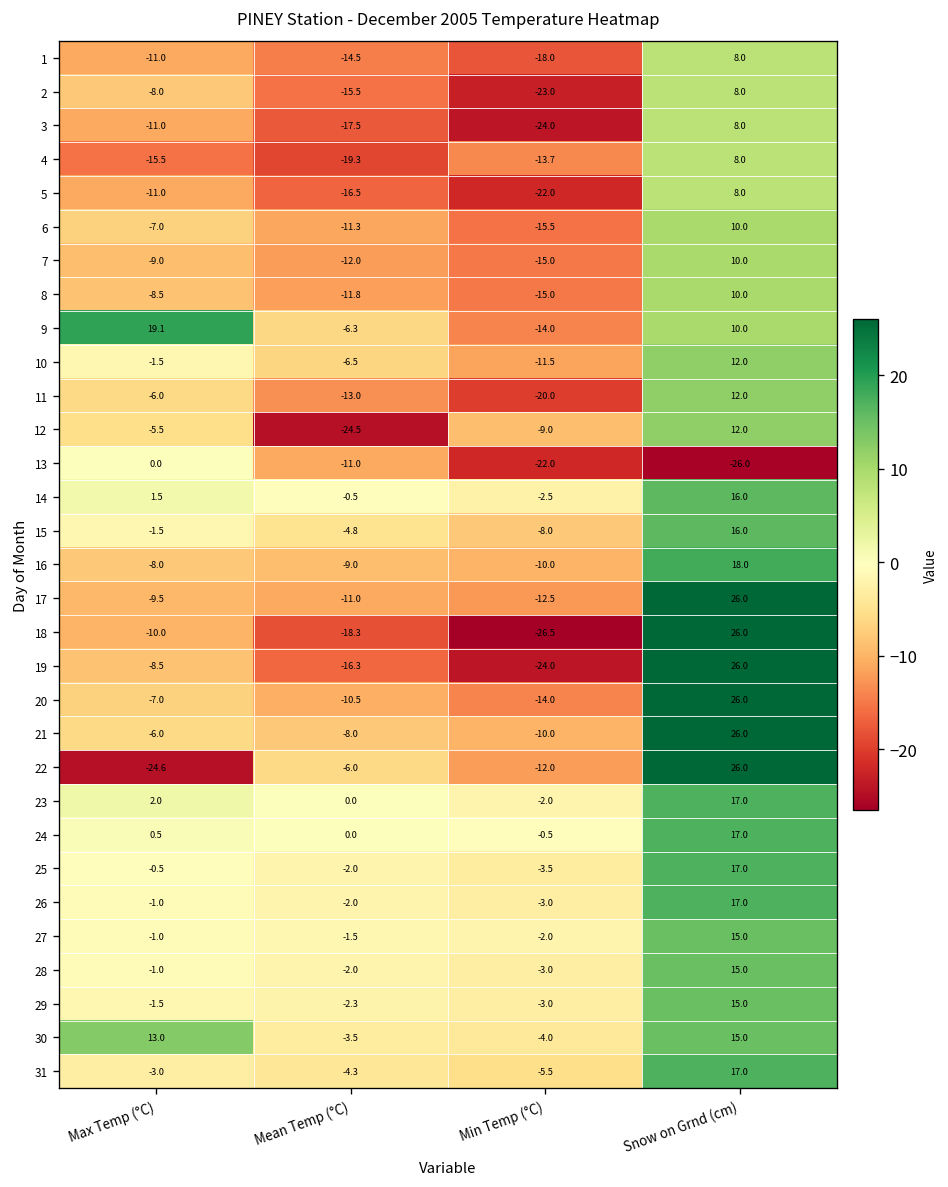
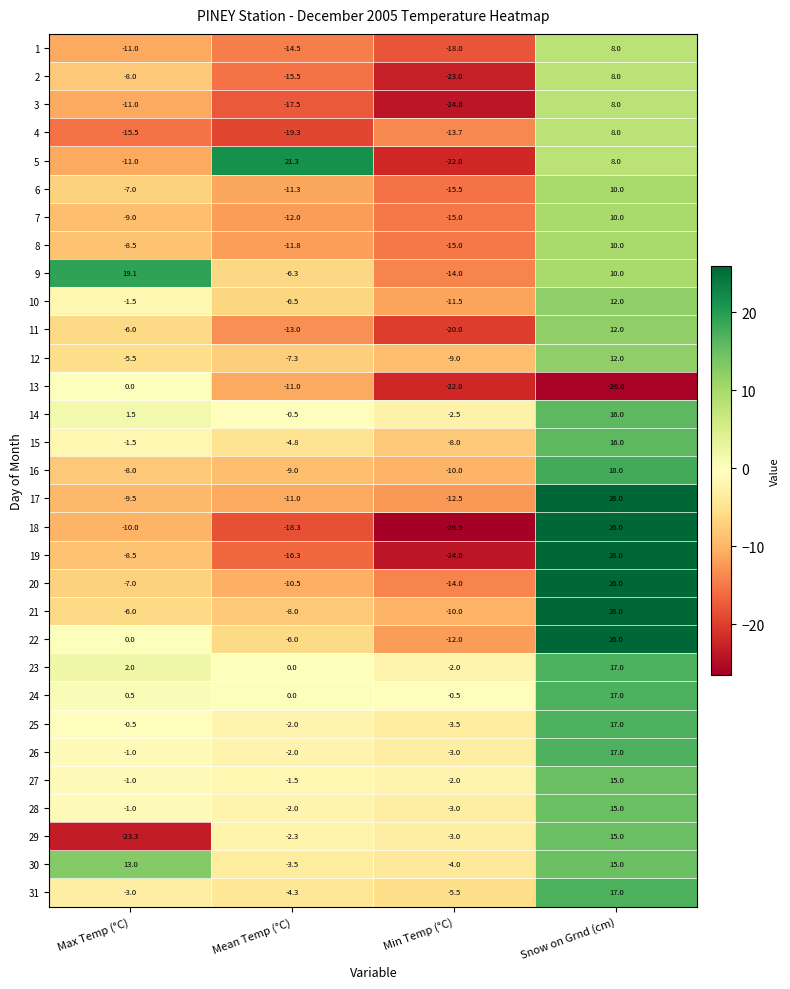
  {
    "1": {
      "Max Temp (°C)": -11.0,
      "Mean Temp (°C)": -14.5,
      "Min Temp (°C)": -18.0,
      "Snow on Grnd (cm)": 8.0
    },
    "2": {
      "Max Temp (°C)": -8.0,
      "Mean Temp (°C)": -15.5,
      "Min Temp (°C)": -23.0,
      "Snow on Grnd (cm)": 8.0
    },
    "3": {
      "Max Temp (°C)": -11.0,
      "Mean Temp (°C)": -17.5,
      "Min Temp (°C)": -24.0,
      "Snow on Grnd (cm)": 8.0
    },
    "4": {
      "Max Temp (°C)": -15.5,
      "Mean Temp (°C)": -19.3,
      "Min Temp (°C)": -13.7,
      "Snow on Grnd (cm)": 8.0
    },
    "5": {
      "Max Temp (°C)": -11.0,
-     "Mean Temp (°C)": -16.5,
+     "Mean Temp (°C)": 21.3,
      "Min Temp (°C)": -22.0,
      "Snow on Grnd (cm)": 8.0
    },
    "6": {
      "Max Temp (°C)": -7.0,
      "Mean Temp (°C)": -11.3,
      "Min Temp (°C)": -15.5,
      "Snow on Grnd (cm)": 10.0
    },
    "7": {
      "Max Temp (°C)": -9.0,
      "Mean Temp (°C)": -12.0,
      "Min Temp (°C)": -15.0,
      "Snow on Grnd (cm)": 10.0
    },
    "8": {
      "Max Temp (°C)": -8.5,
      "Mean Temp (°C)": -11.8,
      "Min Temp (°C)": -15.0,
      "Snow on Grnd (cm)": 10.0
    },
    "9": {
      "Max Temp (°C)": 19.1,
      "Mean Temp (°C)": -6.3,
      "Min Temp (°C)": -14.0,
      "Snow on Grnd (cm)": 10.0
    },
    "10": {
      "Max Temp (°C)": -1.5,
      "Mean Temp (°C)": -6.5,
      "Min Temp (°C)": -11.5,
      "Snow on Grnd (cm)": 12.0
    },
    "11": {
      "Max Temp (°C)": -6.0,
      "Mean Temp (°C)": -13.0,
      "Min Temp (°C)": -20.0,
      "Snow on Grnd (cm)": 12.0
    },
    "12": {
      "Max Temp (°C)": -5.5,
-     "Mean Temp (°C)": -24.5,
+     "Mean Temp (°C)": -7.3,
      "Min Temp (°C)": -9.0,
      "Snow on Grnd (cm)": 12.0
    },
    "13": {
      "Max Temp (°C)": 0.0,
      "Mean Temp (°C)": -11.0,
      "Min Temp (°C)": -22.0,
      "Snow on Grnd (cm)": -26.0
    },
    "14": {
      "Max Temp (°C)": 1.5,
      "Mean Temp (°C)": -0.5,
      "Min Temp (°C)": -2.5,
      "Snow on Grnd (cm)": 16.0
    },
    "15": {
      "Max Temp (°C)": -1.5,
      "Mean Temp (°C)": -4.8,
      "Min Temp (°C)": -8.0,
      "Snow on Grnd (cm)": 16.0
    },
    "16": {
      "Max Temp (°C)": -8.0,
      "Mean Temp (°C)": -9.0,
      "Min Temp (°C)": -10.0,
      "Snow on Grnd (cm)": 18.0
    },
    "17": {
      "Max Temp (°C)": -9.5,
      "Mean Temp (°C)": -11.0,
      "Min Temp (°C)": -12.5,
      "Snow on Grnd (cm)": 26.0
    },
    "18": {
      "Max Temp (°C)": -10.0,
      "Mean Temp (°C)": -18.3,
      "Min Temp (°C)": -26.5,
      "Snow on Grnd (cm)": 26.0
    },
    "19": {
      "Max Temp (°C)": -8.5,
      "Mean Temp (°C)": -16.3,
      "Min Temp (°C)": -24.0,
      "Snow on Grnd (cm)": 26.0
    },
    "20": {
      "Max Temp (°C)": -7.0,
      "Mean Temp (°C)": -10.5,
      "Min Temp (°C)": -14.0,
      "Snow on Grnd (cm)": 26.0
    },
    "21": {
      "Max Temp (°C)": -6.0,
      "Mean Temp (°C)": -8.0,
      "Min Temp (°C)": -10.0,
      "Snow on Grnd (cm)": 26.0
    },
    "22": {
-     "Max Temp (°C)": -24.6,
+     "Max Temp (°C)": 0.0,
      "Mean Temp (°C)": -6.0,
      "Min Temp (°C)": -12.0,
      "Snow on Grnd (cm)": 26.0
    },
    "23": {
      "Max Temp (°C)": 2.0,
      "Mean Temp (°C)": 0.0,
      "Min Temp (°C)": -2.0,
      "Snow on Grnd (cm)": 17.0
    },
    "24": {
      "Max Temp (°C)": 0.5,
      "Mean Temp (°C)": 0.0,
      "Min Temp (°C)": -0.5,
      "Snow on Grnd (cm)": 17.0
    },
    "25": {
      "Max Temp (°C)": -0.5,
      "Mean Temp (°C)": -2.0,
      "Min Temp (°C)": -3.5,
      "Snow on Grnd (cm)": 17.0
    },
    "26": {
      "Max Temp (°C)": -1.0,
      "Mean Temp (°C)": -2.0,
      "Min Temp (°C)": -3.0,
      "Snow on Grnd (cm)": 17.0
    },
    "27": {
      "Max Temp (°C)": -1.0,
      "Mean Temp (°C)": -1.5,
      "Min Temp (°C)": -2.0,
      "Snow on Grnd (cm)": 15.0
    },
    "28": {
      "Max Temp (°C)": -1.0,
      "Mean Temp (°C)": -2.0,
      "Min Temp (°C)": -3.0,
      "Snow on Grnd (cm)": 15.0
    },
    "29": {
-     "Max Temp (°C)": -1.5,
+     "Max Temp (°C)": -23.3,
      "Mean Temp (°C)": -2.3,
      "Min Temp (°C)": -3.0,
      "Snow on Grnd (cm)": 15.0
    },
    "30": {
      "Max Temp (°C)": 13.0,
      "Mean Temp (°C)": -3.5,
      "Min Temp (°C)": -4.0,
      "Snow on Grnd (cm)": 15.0
    },
    "31": {
      "Max Temp (°C)": -3.0,
      "Mean Temp (°C)": -4.3,
      "Min Temp (°C)": -5.5,
      "Snow on Grnd (cm)": 17.0
    }
  }
